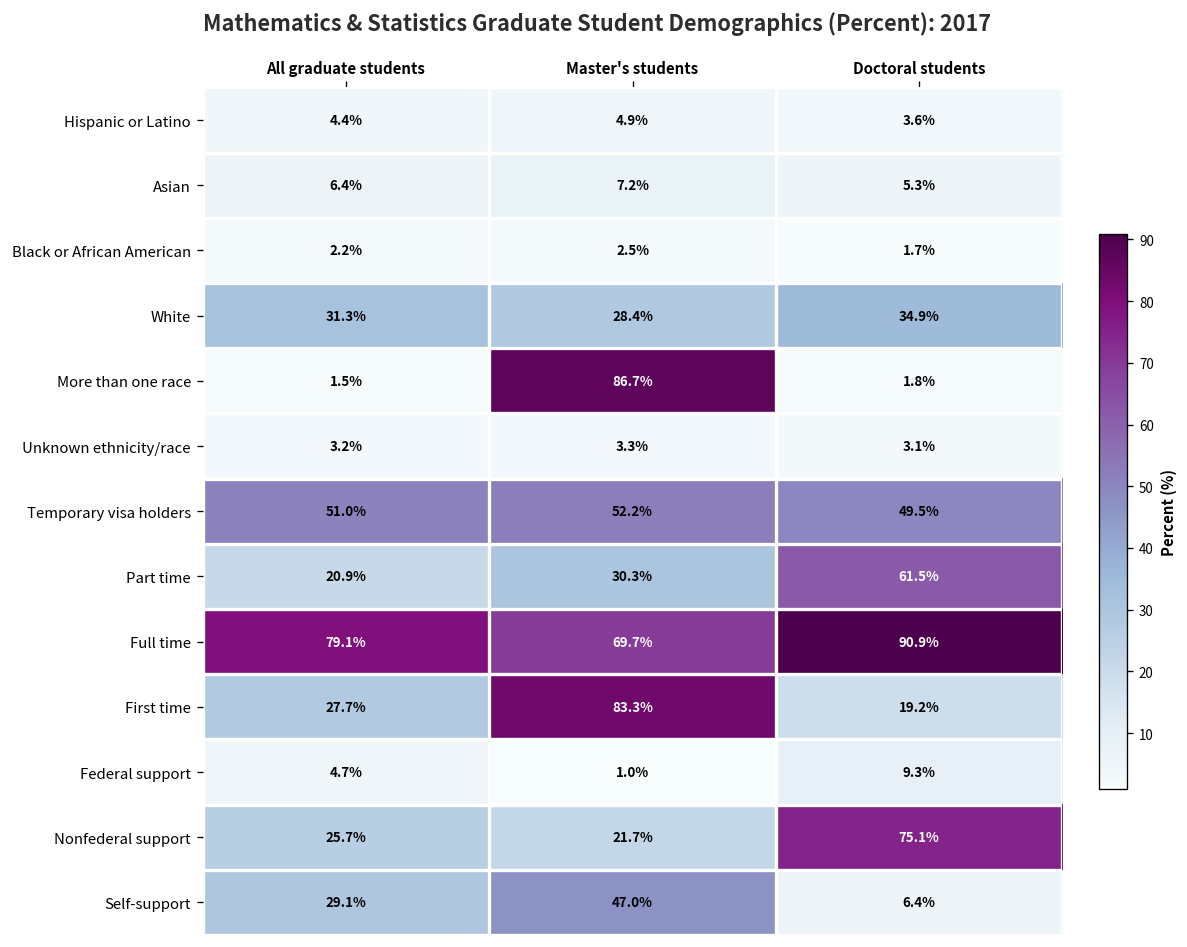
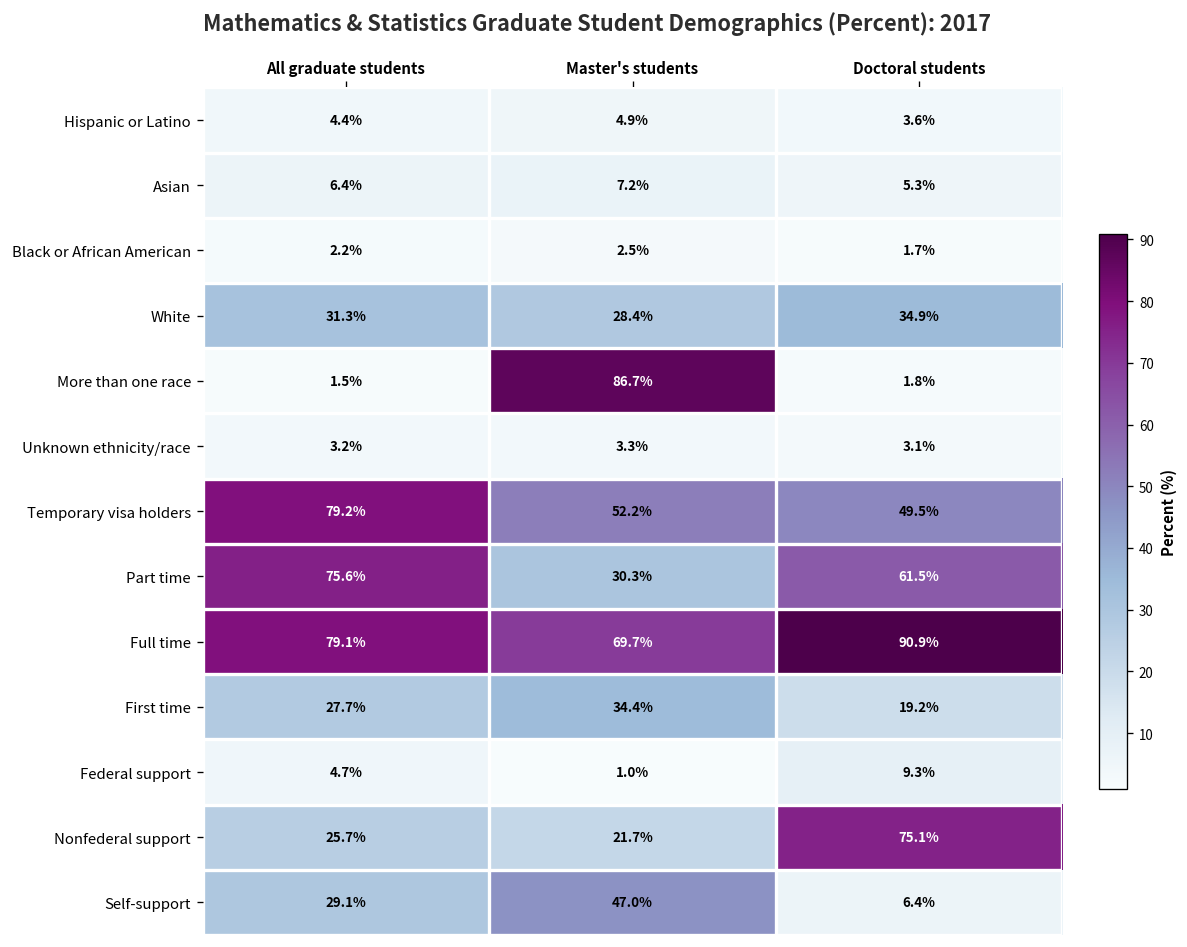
  {
    "Hispanic or Latino": {
      "All graduate students": "4.4%",
      "Master's students": "4.9%",
      "Doctoral students": "3.6%"
    },
    "Asian": {
      "All graduate students": "6.4%",
      "Master's students": "7.2%",
      "Doctoral students": "5.3%"
    },
    "Black or African American": {
      "All graduate students": "2.2%",
      "Master's students": "2.5%",
      "Doctoral students": "1.7%"
    },
    "White": {
      "All graduate students": "31.3%",
      "Master's students": "28.4%",
      "Doctoral students": "34.9%"
    },
    "More than one race": {
      "All graduate students": "1.5%",
      "Master's students": "86.7%",
      "Doctoral students": "1.8%"
    },
    "Unknown ethnicity/race": {
      "All graduate students": "3.2%",
      "Master's students": "3.3%",
      "Doctoral students": "3.1%"
    },
    "Temporary visa holders": {
-     "All graduate students": "51.0%",
+     "All graduate students": "79.2%",
      "Master's students": "52.2%",
      "Doctoral students": "49.5%"
    },
    "Part time": {
-     "All graduate students": "20.9%",
+     "All graduate students": "75.6%",
      "Master's students": "30.3%",
      "Doctoral students": "61.5%"
    },
    "Full time": {
      "All graduate students": "79.1%",
      "Master's students": "69.7%",
      "Doctoral students": "90.9%"
    },
    "First time": {
      "All graduate students": "27.7%",
-     "Master's students": "83.3%",
+     "Master's students": "34.4%",
      "Doctoral students": "19.2%"
    },
    "Federal support": {
      "All graduate students": "4.7%",
      "Master's students": "1.0%",
      "Doctoral students": "9.3%"
    },
    "Nonfederal support": {
      "All graduate students": "25.7%",
      "Master's students": "21.7%",
      "Doctoral students": "75.1%"
    },
    "Self-support": {
      "All graduate students": "29.1%",
      "Master's students": "47.0%",
      "Doctoral students": "6.4%"
    }
  }
